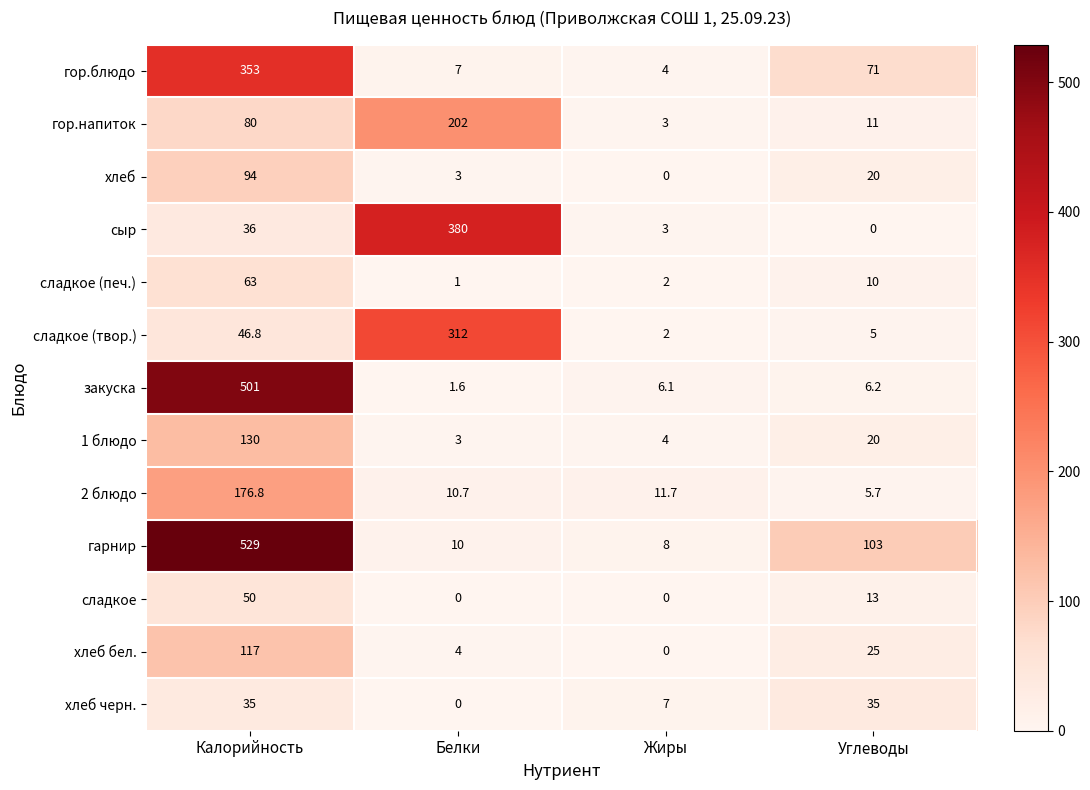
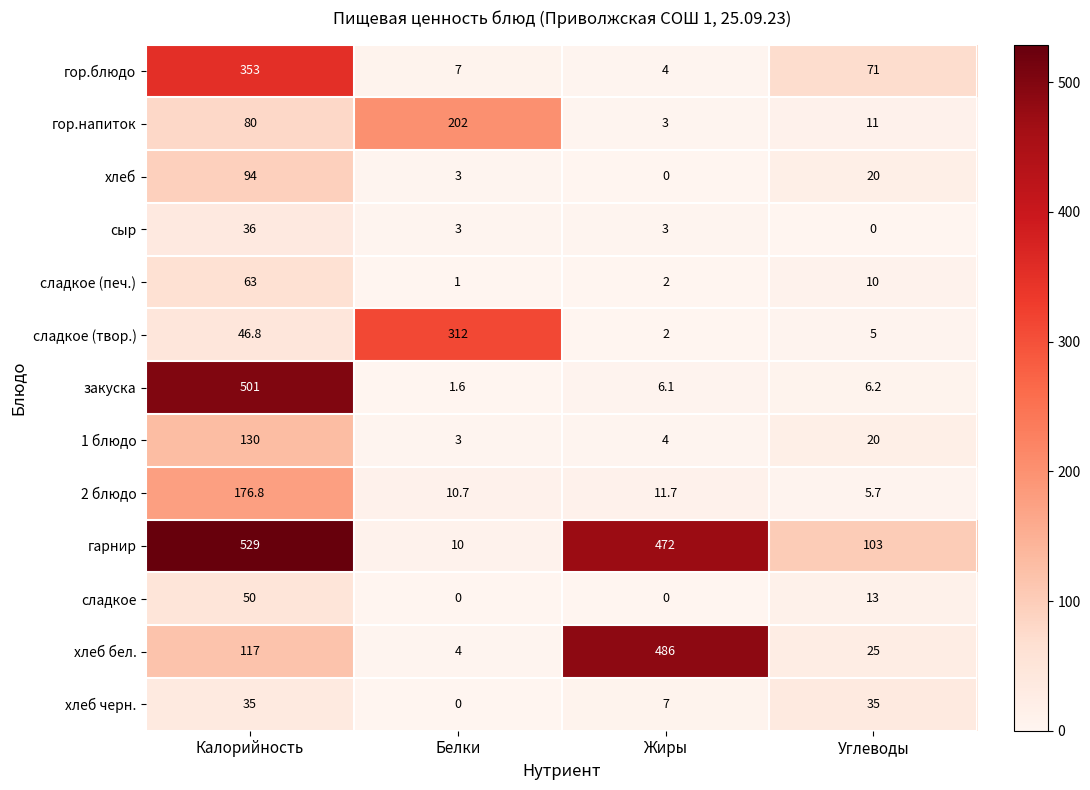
  {
    "гор.блюдо": {
      "Калорийность": 353,
      "Белки": 7,
      "Жиры": 4,
      "Углеводы": 71
    },
    "гор.напиток": {
      "Калорийность": 80,
      "Белки": 202,
      "Жиры": 3,
      "Углеводы": 11
    },
    "хлеб": {
      "Калорийность": 94,
      "Белки": 3,
      "Жиры": 0,
      "Углеводы": 20
    },
    "сыр": {
      "Калорийность": 36,
-     "Белки": 380,
+     "Белки": 3,
      "Жиры": 3,
      "Углеводы": 0
    },
    "сладкое (печ.)": {
      "Калорийность": 63,
      "Белки": 1,
      "Жиры": 2,
      "Углеводы": 10
    },
    "сладкое (твор.)": {
      "Калорийность": 46.8,
      "Белки": 312,
      "Жиры": 2,
      "Углеводы": 5
    },
    "закуска": {
      "Калорийность": 501,
      "Белки": 1.6,
      "Жиры": 6.1,
      "Углеводы": 6.2
    },
    "1 блюдо": {
      "Калорийность": 130,
      "Белки": 3,
      "Жиры": 4,
      "Углеводы": 20
    },
    "2 блюдо": {
      "Калорийность": 176.8,
      "Белки": 10.7,
      "Жиры": 11.7,
      "Углеводы": 5.7
    },
    "гарнир": {
      "Калорийность": 529,
      "Белки": 10,
-     "Жиры": 8,
+     "Жиры": 472,
      "Углеводы": 103
    },
    "сладкое": {
      "Калорийность": 50,
      "Белки": 0,
      "Жиры": 0,
      "Углеводы": 13
    },
    "хлеб бел.": {
      "Калорийность": 117,
      "Белки": 4,
-     "Жиры": 0,
+     "Жиры": 486,
      "Углеводы": 25
    },
    "хлеб черн.": {
      "Калорийность": 35,
      "Белки": 0,
      "Жиры": 7,
      "Углеводы": 35
    }
  }
